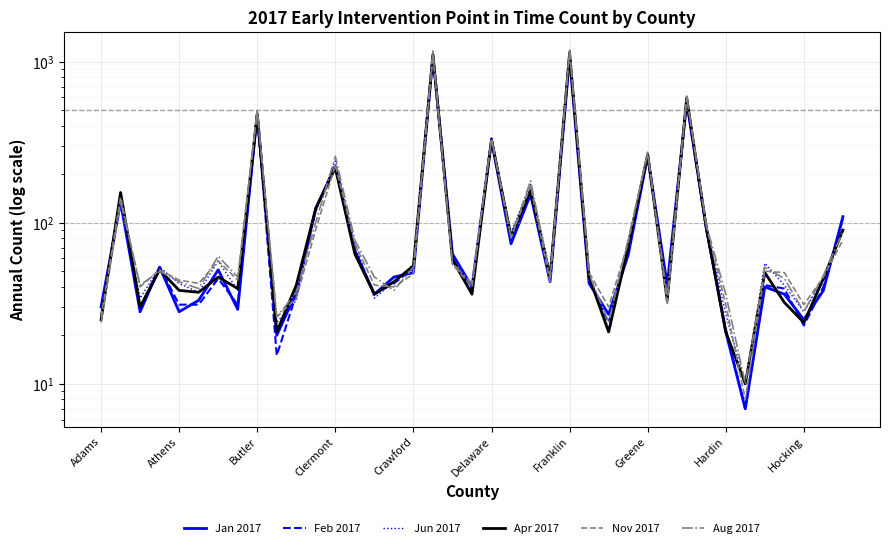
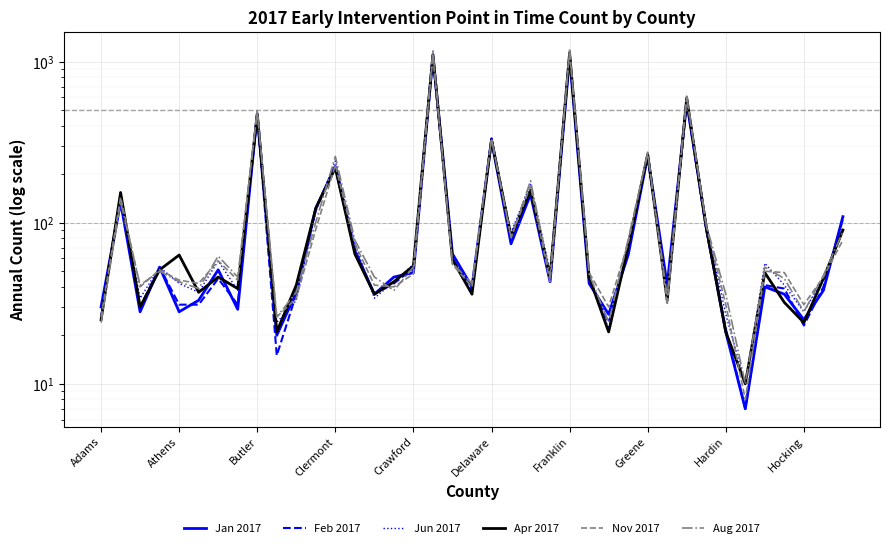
  {
    "Apr 2017": {
      "Adams": 25,
-     "Athens": 38,
+     "Athens": 63,
      "Hocking": 24
    }
  }
